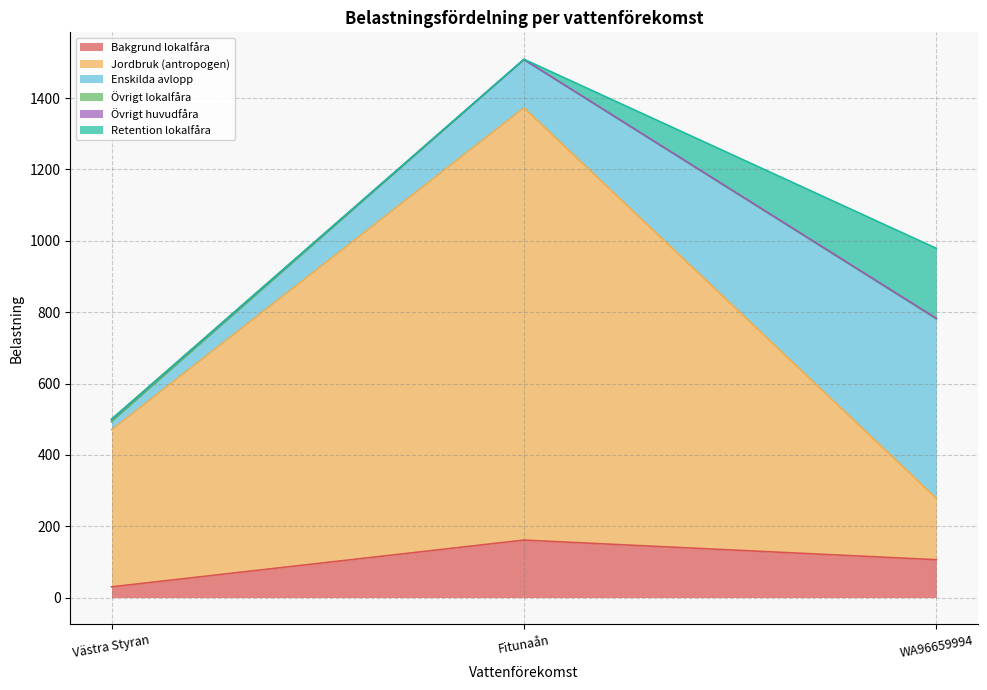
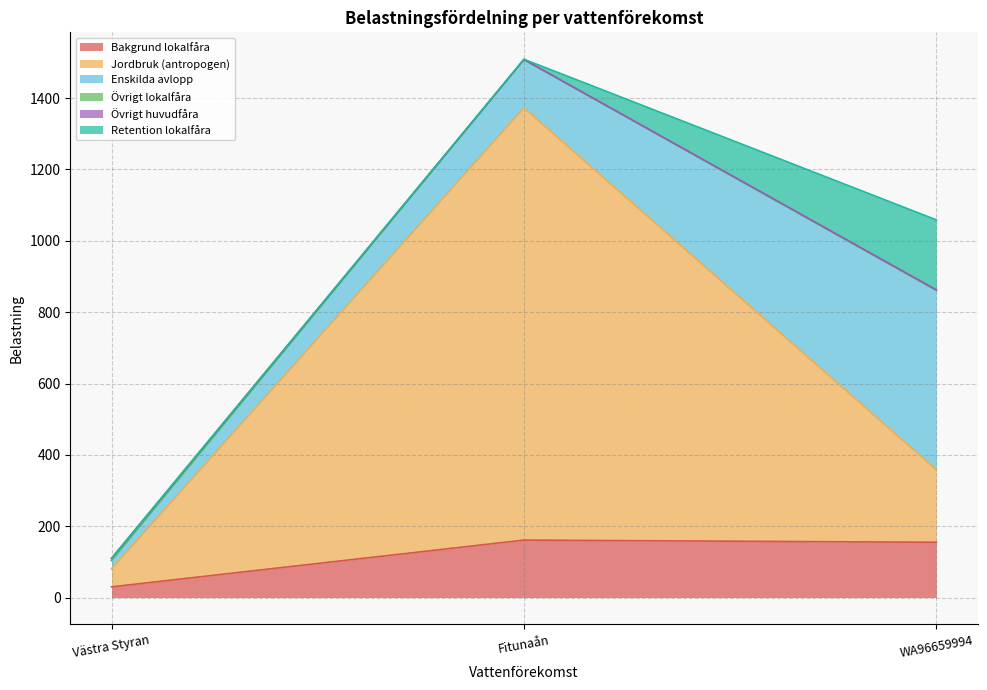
  {
    "Bakgrund lokalfåra": {
      "Västra Styran": 30,
      "Fitunaån": 160,
-     "WA96659994": 110
+     "WA96659994": 150
    },
    "Jordbruk (antropogen)": {
-     "Västra Styran": 440,
+     "Västra Styran": 50,
      "Fitunaån": 1210,
-     "WA96659994": 170
+     "WA96659994": 200
    },
    "Retention lokalfåra": {
      "WA96659994": 200
    }
  }
